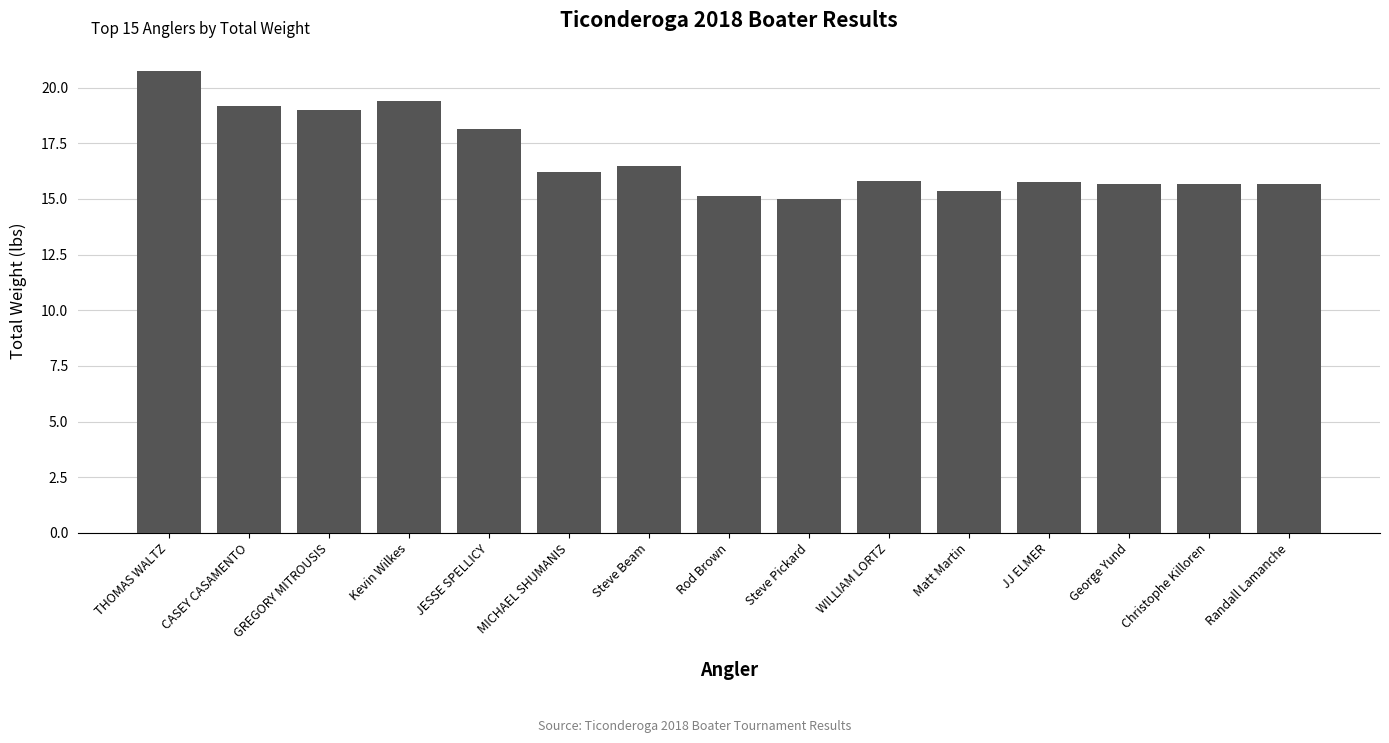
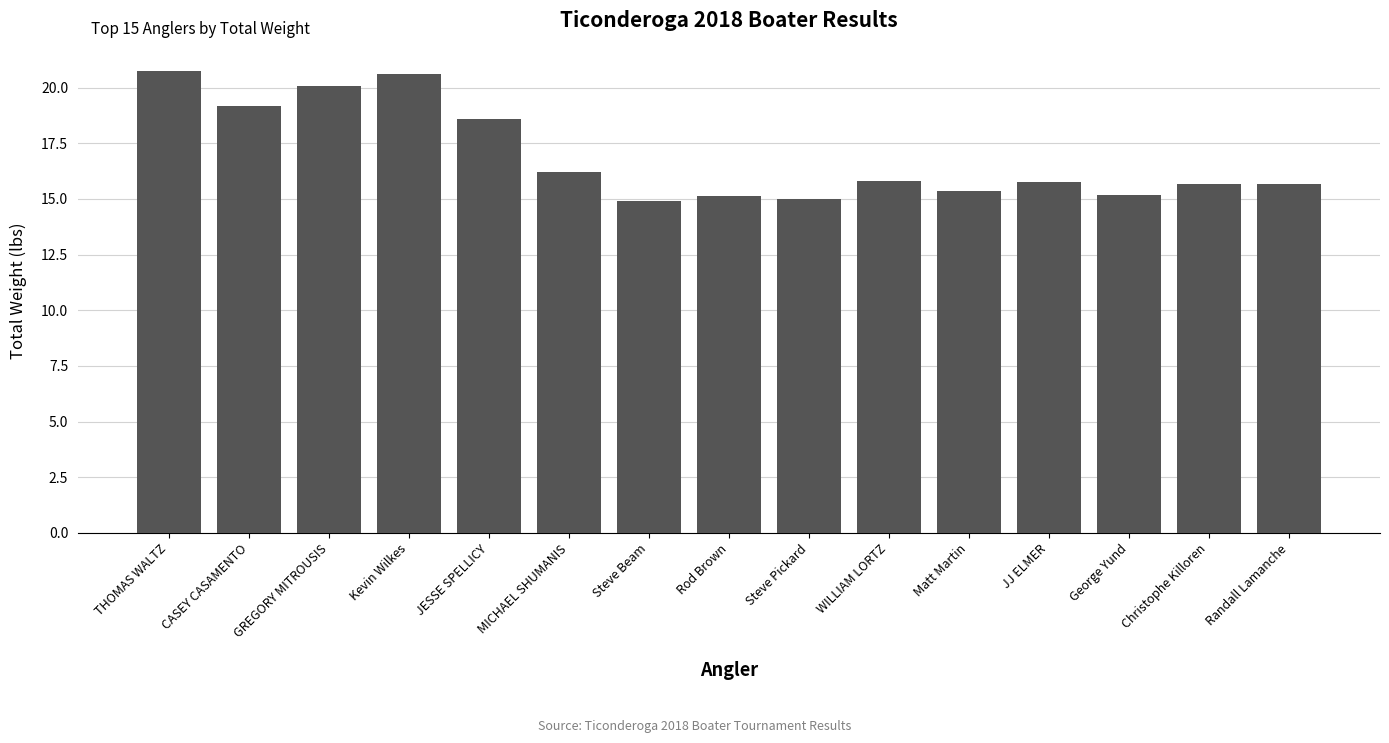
  {
    "THOMAS WALTZ": 20.8,
    "CASEY CASAMENTO": 19.2,
-   "GREGORY MITROUSIS": 19.0,
-   "Kevin Wilkes": 19.4,
-   "JESSE SPELLICY": 18.1,
+   "GREGORY MITROUSIS": 20.1,
+   "Kevin Wilkes": 20.6,
+   "JESSE SPELLICY": 18.6,
    "MICHAEL SHUMANIS": 16.2,
-   "Steve Beam": 16.5,
+   "Steve Beam": 14.9,
    "Rod Brown": 15.1,
    "Steve Pickard": 15.0,
    "WILLIAM LORTZ": 15.8,
    "Matt Martin": 15.4,
    "JJ ELMER": 15.7,
-   "George Yund": 15.7,
+   "George Yund": 15.2,
    "Christophe Killoren": 15.7,
    "Randall Lamanche": 15.7
  }
